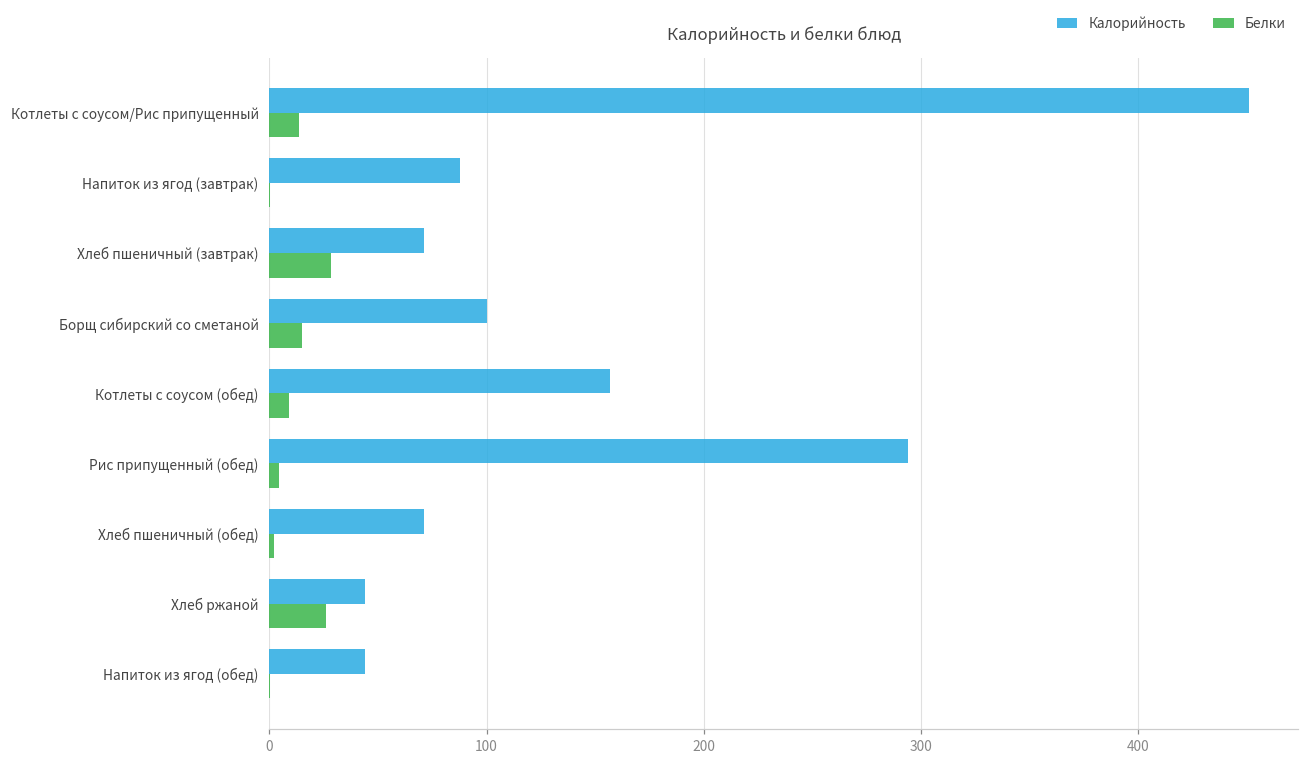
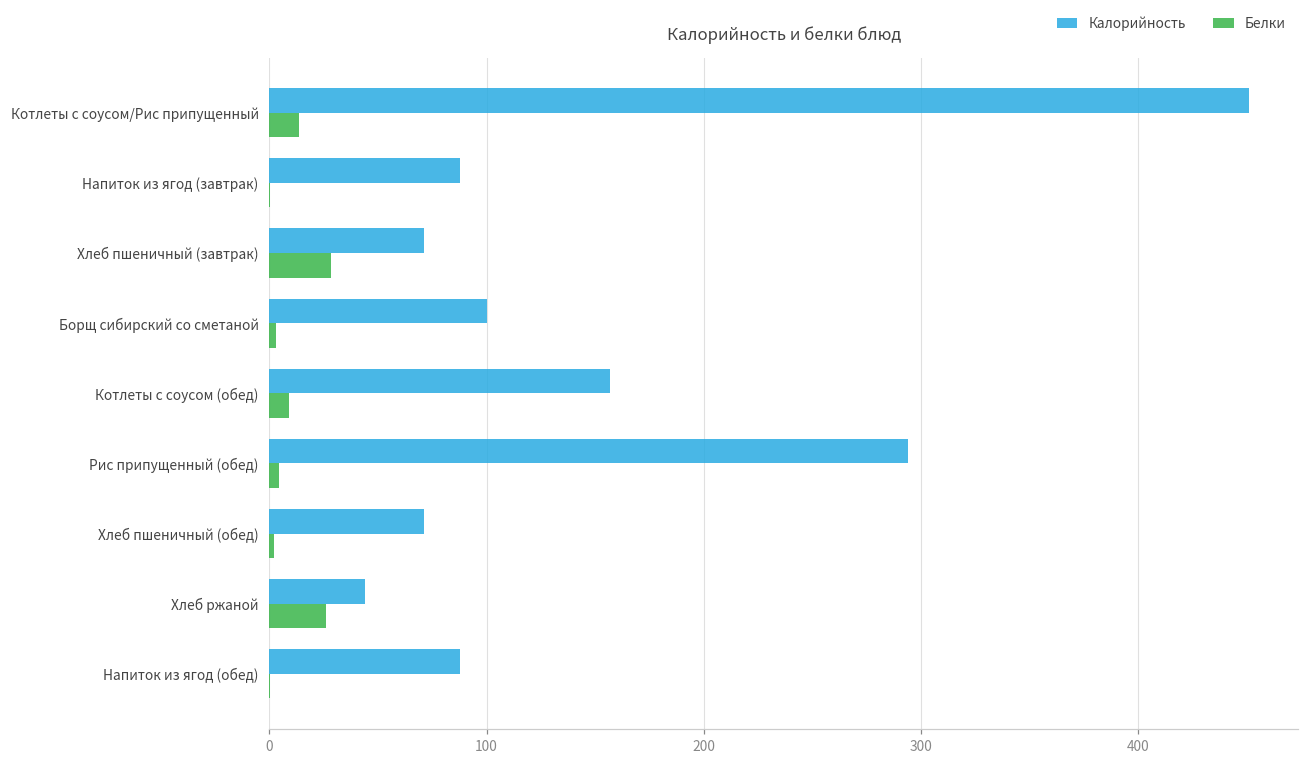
  {
    "Калорийность": {
      "Котлеты с соусом/Рис припущенный": 451,
      "Напиток из ягод (завтрак)": 88,
      "Хлеб пшеничный (завтрак)": 71,
      "Борщ сибирский со сметаной": 100,
      "Котлеты с соусом (обед)": 157,
      "Рис припущенный (обед)": 294,
      "Хлеб пшеничный (обед)": 71,
      "Хлеб ржаной": 44,
-     "Напиток из ягод (обед)": 44
+     "Напиток из ягод (обед)": 88
    },
    "Белки": {
      "Котлеты с соусом/Рис припущенный": 14,
      "Хлеб пшеничный (завтрак)": 28,
-     "Борщ сибирский со сметаной": 15,
+     "Борщ сибирский со сметаной": 3,
      "Котлеты с соусом (обед)": 9,
      "Рис припущенный (обед)": 5,
      "Хлеб пшеничный (обед)": 2,
      "Хлеб ржаной": 26
    }
  }
